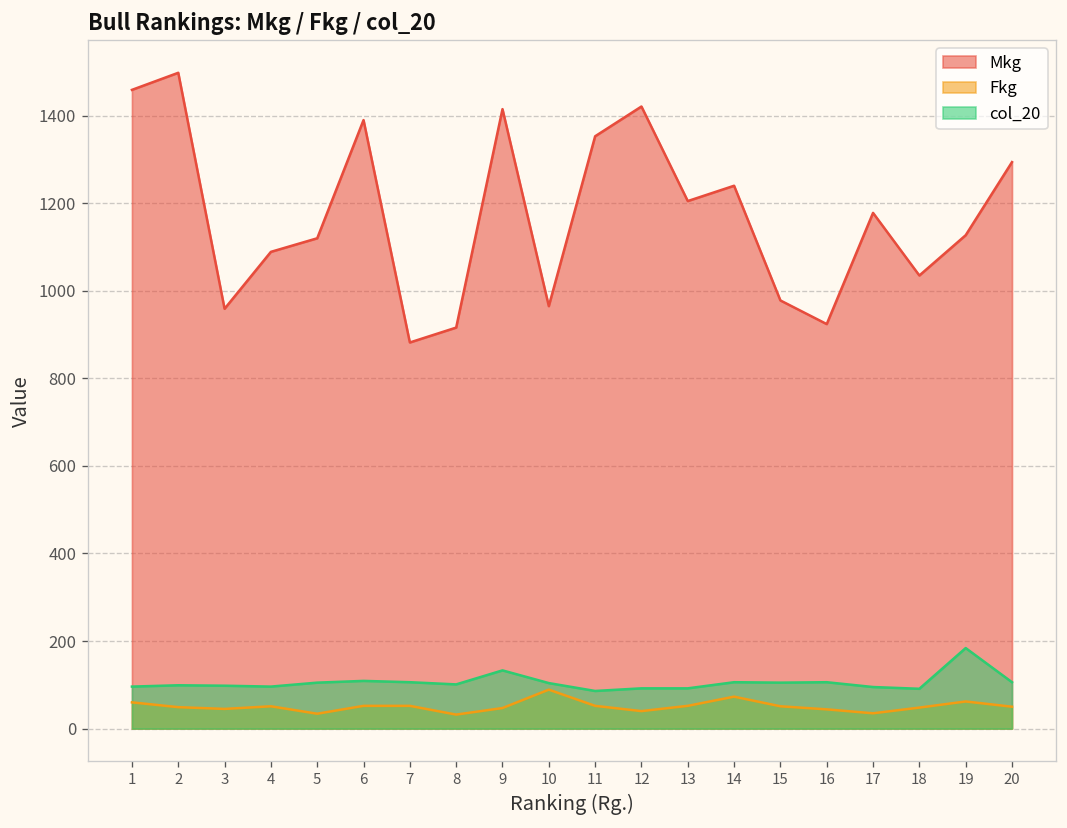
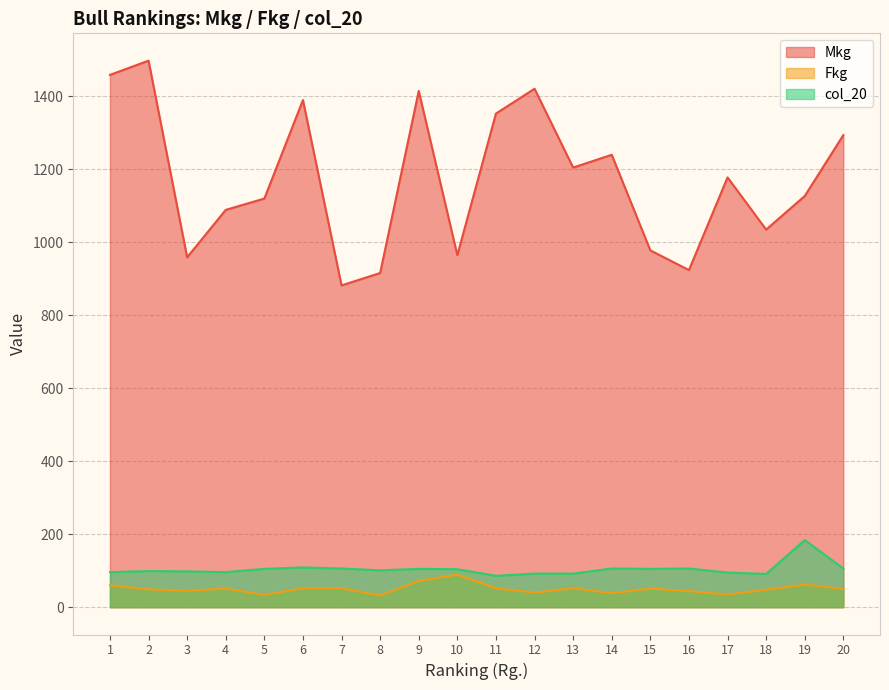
  {
    "Mkg": {
      "1": 1460,
      "2": 1500,
      "3": 960,
      "4": 1090,
      "5": 1120,
      "6": 1390,
      "7": 880,
      "8": 920,
      "9": 1420,
      "10": 970,
      "11": 1350,
      "12": 1420,
      "13": 1210,
      "14": 1240,
      "15": 980,
      "16": 920,
      "17": 1180,
      "18": 1040,
      "19": 1130,
      "20": 1290
    },
    "Fkg": {
      "1": 60,
      "2": 50,
      "3": 50,
      "4": 50,
      "5": 30,
      "6": 50,
      "7": 50,
      "8": 30,
-     "9": 50,
+     "9": 70,
      "10": 90,
      "11": 50,
      "12": 40,
      "13": 50,
-     "14": 70,
+     "14": 40,
      "15": 50,
      "16": 40,
      "17": 40,
      "18": 50,
      "19": 60,
      "20": 50
    },
    "col_20": {
      "1": 100,
      "2": 100,
      "3": 100,
      "4": 100,
      "5": 110,
      "6": 110,
      "7": 110,
      "8": 100,
-     "9": 130,
+     "9": 110,
      "10": 100,
      "11": 90,
      "12": 90,
      "13": 90,
      "14": 110,
      "15": 110,
      "16": 110,
      "17": 100,
      "18": 90,
      "19": 180,
      "20": 110
    }
  }
